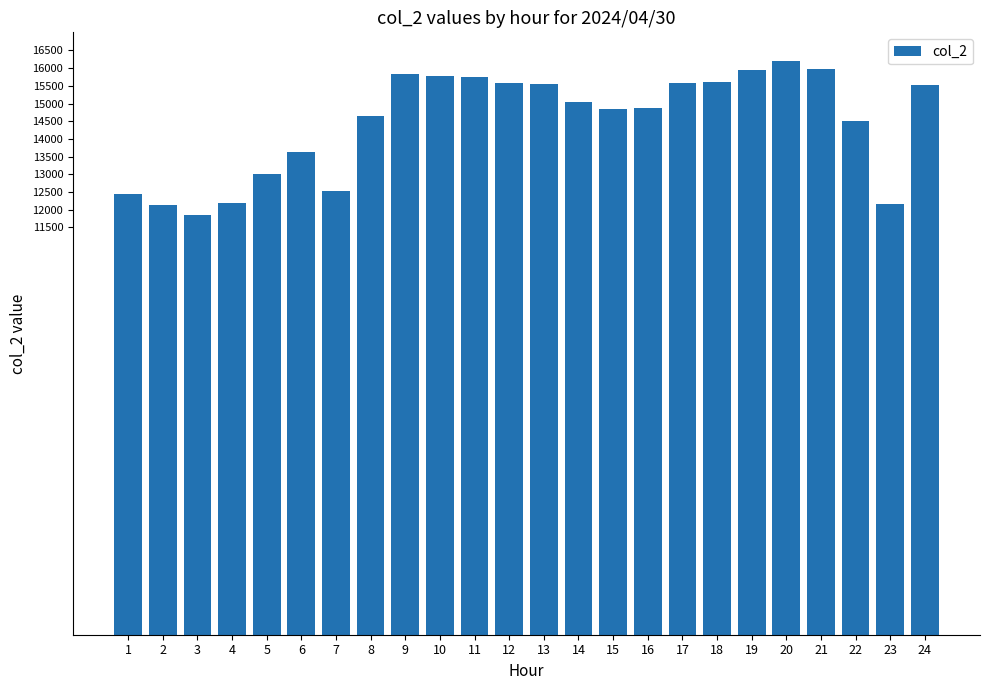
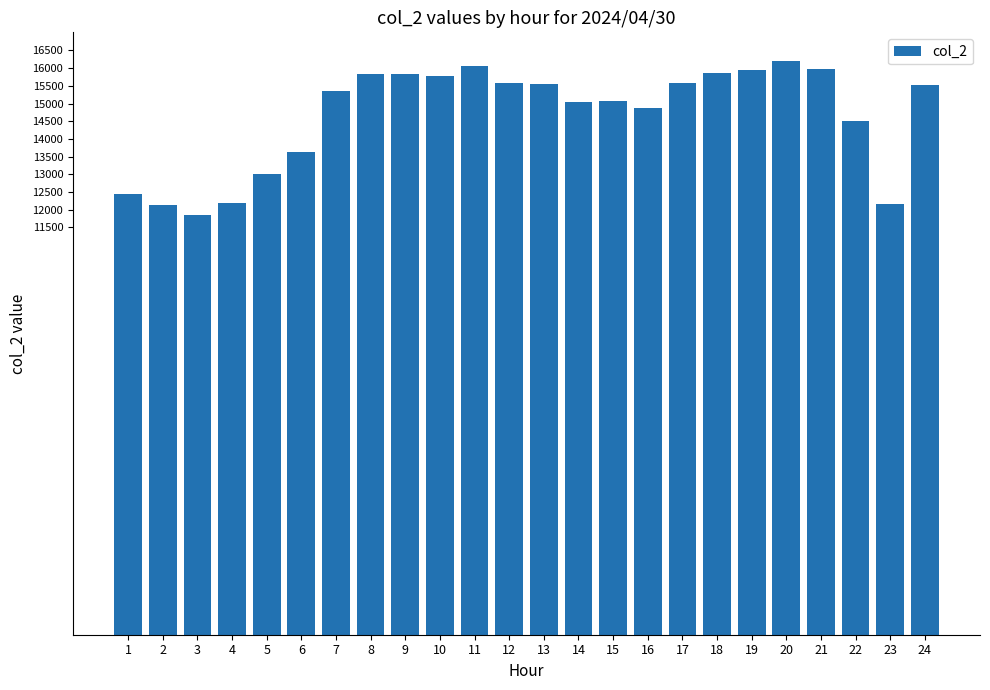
  {
    "1": 12400,
    "2": 12100,
    "3": 11900,
    "4": 12200,
    "5": 13000,
    "6": 13600,
-   "7": 12500,
-   "8": 14600,
+   "7": 15300,
+   "8": 15800,
    "9": 15800,
    "10": 15800,
-   "11": 15700,
+   "11": 16100,
    "12": 15600,
    "13": 15600,
    "14": 15000,
-   "15": 14800,
+   "15": 15100,
    "16": 14900,
    "17": 15600,
-   "18": 15600,
+   "18": 15900,
    "19": 16000,
    "20": 16200,
    "21": 16000,
    "22": 14500,
    "23": 12200,
    "24": 15500
  }
